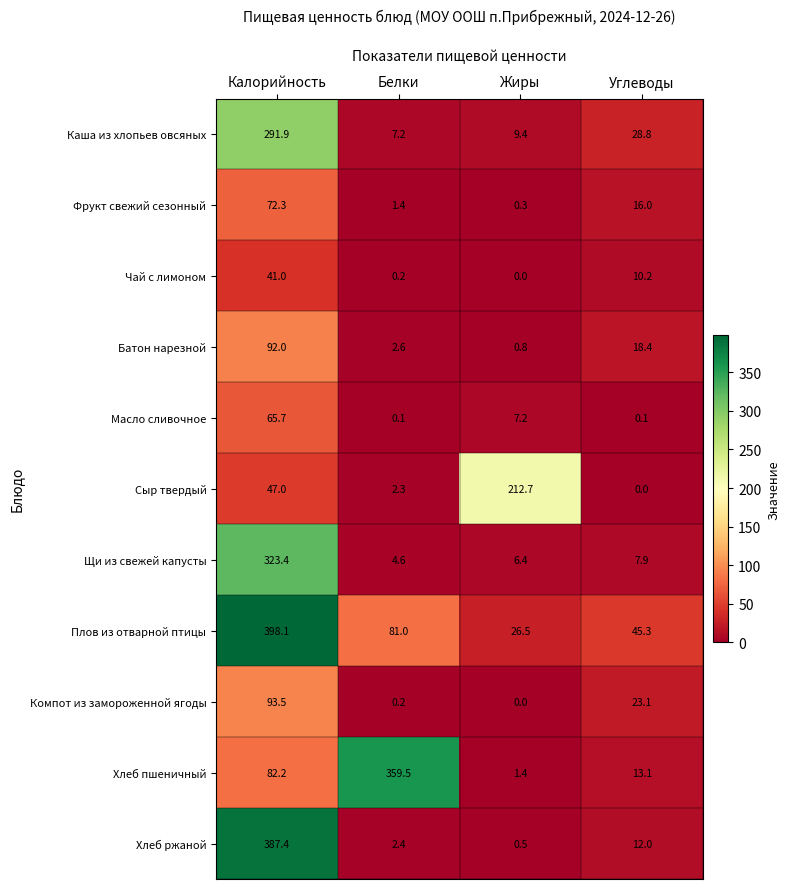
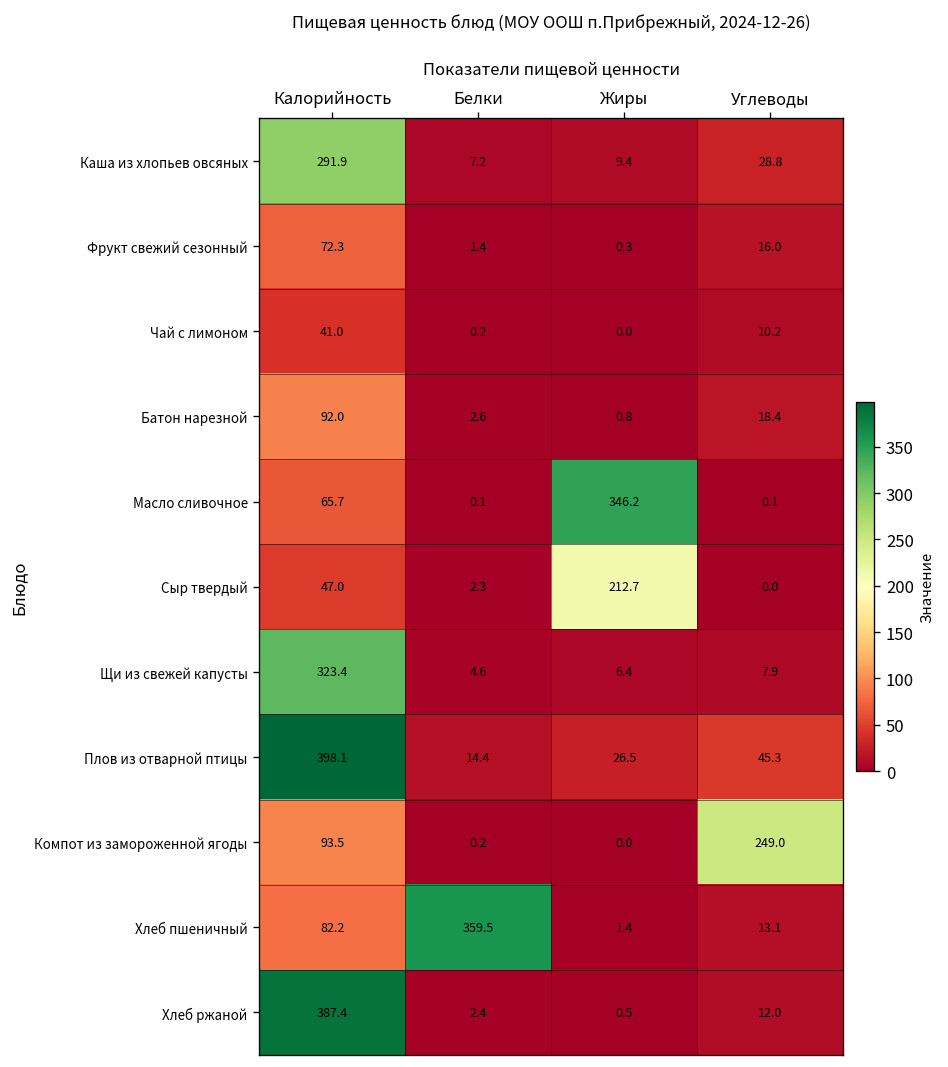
  {
    "Каша из хлопьев овсяных": {
      "Калорийность": 291.9,
      "Белки": 7.2,
      "Жиры": 9.4,
      "Углеводы": 28.8
    },
    "Фрукт свежий сезонный": {
      "Калорийность": 72.3,
      "Белки": 1.4,
      "Жиры": 0.3,
      "Углеводы": 16.0
    },
    "Чай с лимоном": {
      "Калорийность": 41.0,
      "Белки": 0.2,
      "Жиры": 0.0,
      "Углеводы": 10.2
    },
    "Батон нарезной": {
      "Калорийность": 92.0,
      "Белки": 2.6,
      "Жиры": 0.8,
      "Углеводы": 18.4
    },
    "Масло сливочное": {
      "Калорийность": 65.7,
      "Белки": 0.1,
-     "Жиры": 7.2,
+     "Жиры": 346.2,
      "Углеводы": 0.1
    },
    "Сыр твердый": {
      "Калорийность": 47.0,
      "Белки": 2.3,
      "Жиры": 212.7,
      "Углеводы": 0.0
    },
    "Щи из свежей капусты": {
      "Калорийность": 323.4,
      "Белки": 4.6,
      "Жиры": 6.4,
      "Углеводы": 7.9
    },
    "Плов из отварной птицы": {
      "Калорийность": 398.1,
-     "Белки": 81.0,
+     "Белки": 14.4,
      "Жиры": 26.5,
      "Углеводы": 45.3
    },
    "Компот из замороженной ягоды": {
      "Калорийность": 93.5,
      "Белки": 0.2,
      "Жиры": 0.0,
-     "Углеводы": 23.1
+     "Углеводы": 249.0
    },
    "Хлеб пшеничный": {
      "Калорийность": 82.2,
      "Белки": 359.5,
      "Жиры": 1.4,
      "Углеводы": 13.1
    },
    "Хлеб ржаной": {
      "Калорийность": 387.4,
      "Белки": 2.4,
      "Жиры": 0.5,
      "Углеводы": 12.0
    }
  }
